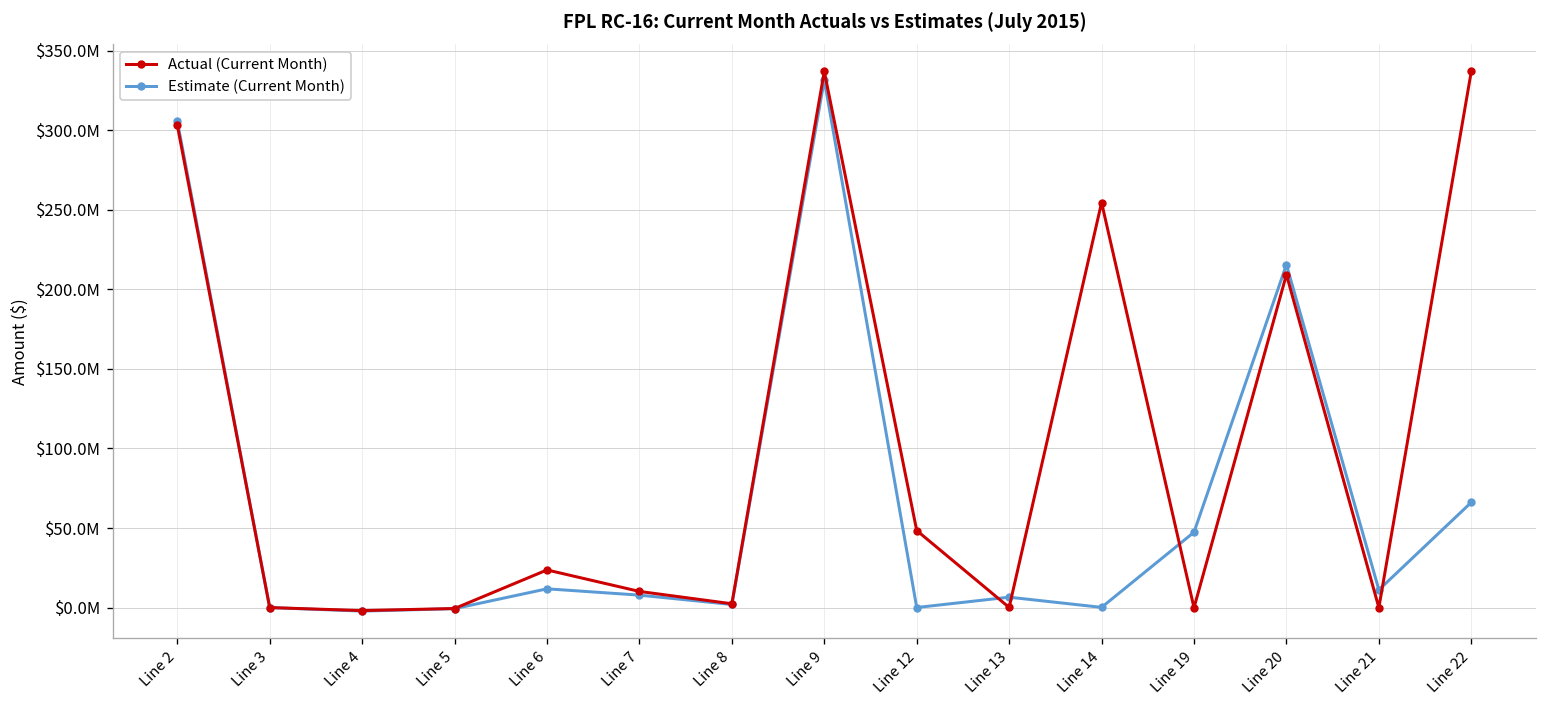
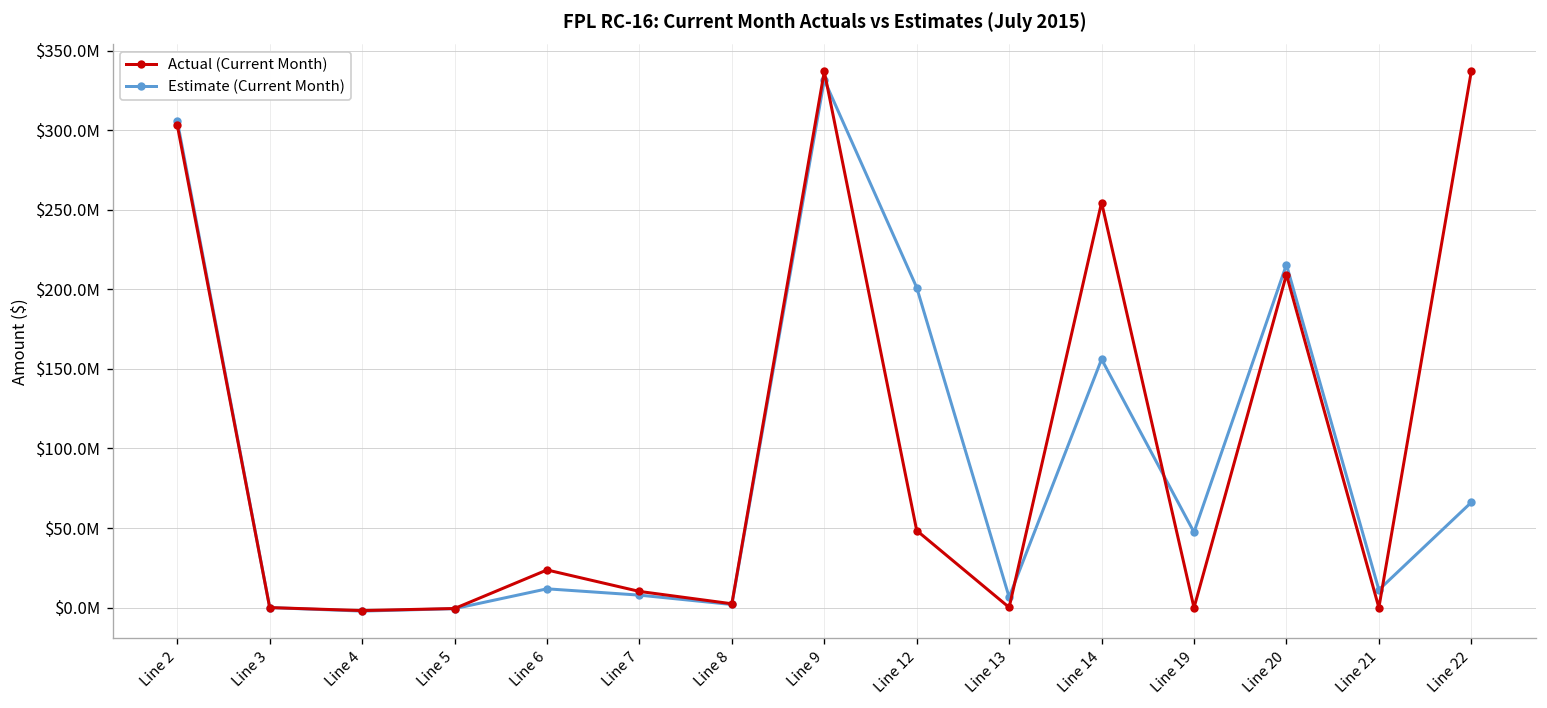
  {
    "Actual (Current Month)": {
      "Line 2": "$303000000",
      "Line 6": "$24000000",
      "Line 7": "$10000000",
      "Line 9": "$337000000",
      "Line 12": "$48000000",
      "Line 13": "$0",
      "Line 14": "$255000000",
      "Line 19": "$0",
      "Line 20": "$209000000",
      "Line 21": "$0",
      "Line 22": "$337000000"
    },
    "Estimate (Current Month)": {
      "Line 2": "$306000000",
      "Line 6": "$12000000",
      "Line 7": "$8000000",
      "Line 9": "$332000000",
-     "Line 12": "$0",
+     "Line 12": "$201000000",
      "Line 13": "$7000000",
-     "Line 14": "$0",
+     "Line 14": "$156000000",
      "Line 19": "$47000000",
      "Line 20": "$216000000",
      "Line 21": "$11000000",
      "Line 22": "$66000000"
    }
  }
